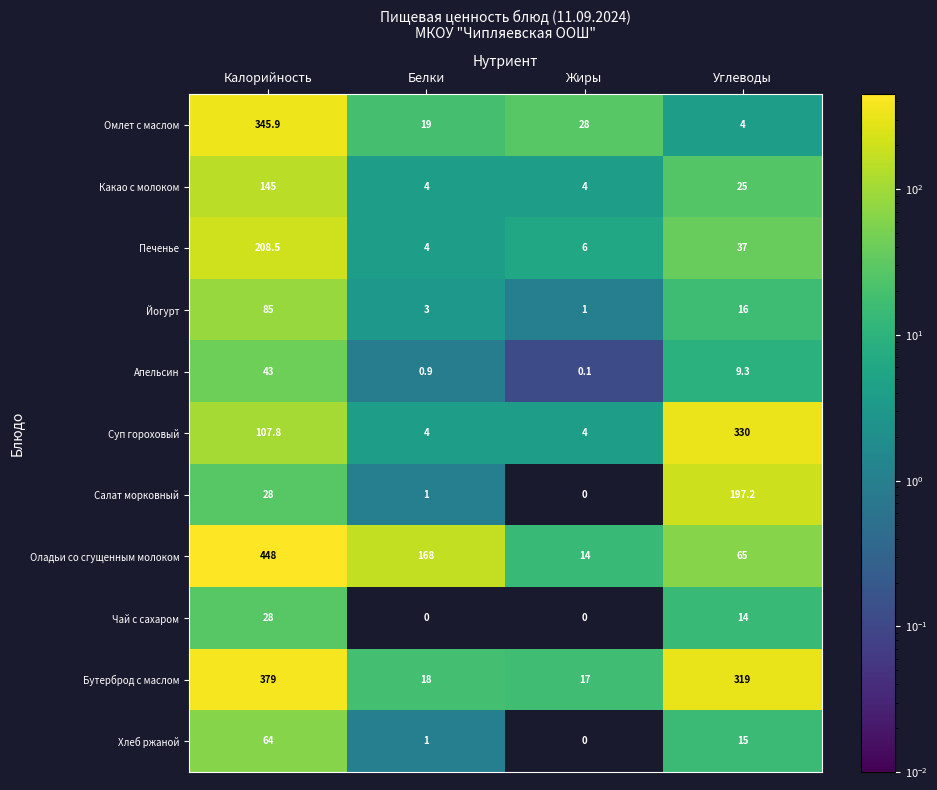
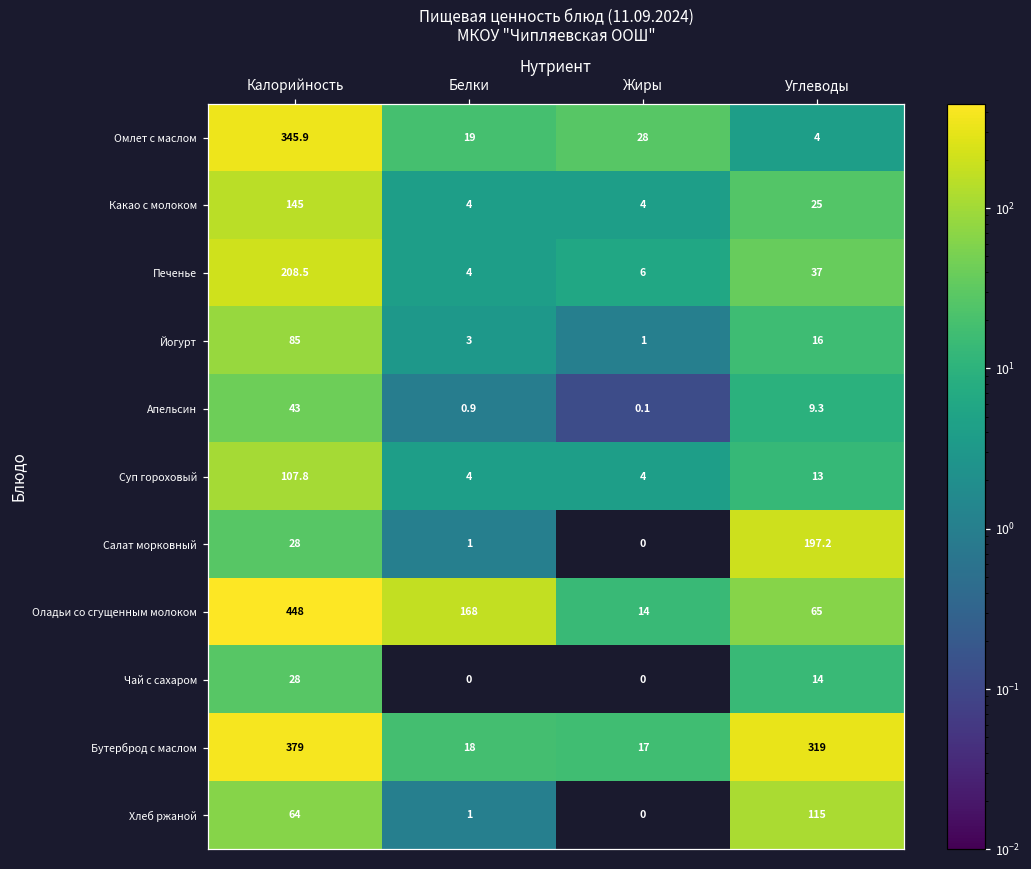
  {
    "Омлет с маслом": {
      "Калорийность": 345.9,
      "Белки": 19,
      "Жиры": 28,
      "Углеводы": 4
    },
    "Какао с молоком": {
      "Калорийность": 145,
      "Белки": 4,
      "Жиры": 4,
      "Углеводы": 25
    },
    "Печенье": {
      "Калорийность": 208.5,
      "Белки": 4,
      "Жиры": 6,
      "Углеводы": 37
    },
    "Йогурт": {
      "Калорийность": 85,
      "Белки": 3,
      "Жиры": 1,
      "Углеводы": 16
    },
    "Апельсин": {
      "Калорийность": 43,
      "Белки": 0.9,
      "Жиры": 0.1,
      "Углеводы": 9.3
    },
    "Суп гороховый": {
      "Калорийность": 107.8,
      "Белки": 4,
      "Жиры": 4,
-     "Углеводы": 330
+     "Углеводы": 13
    },
    "Салат морковный": {
      "Калорийность": 28,
      "Белки": 1,
      "Жиры": 0,
      "Углеводы": 197.2
    },
    "Оладьи со сгущенным молоком": {
      "Калорийность": 448,
      "Белки": 168,
      "Жиры": 14,
      "Углеводы": 65
    },
    "Чай с сахаром": {
      "Калорийность": 28,
      "Белки": 0,
      "Жиры": 0,
      "Углеводы": 14
    },
    "Бутерброд с маслом": {
      "Калорийность": 379,
      "Белки": 18,
      "Жиры": 17,
      "Углеводы": 319
    },
    "Хлеб ржаной": {
      "Калорийность": 64,
      "Белки": 1,
      "Жиры": 0,
-     "Углеводы": 15
+     "Углеводы": 115
    }
  }
